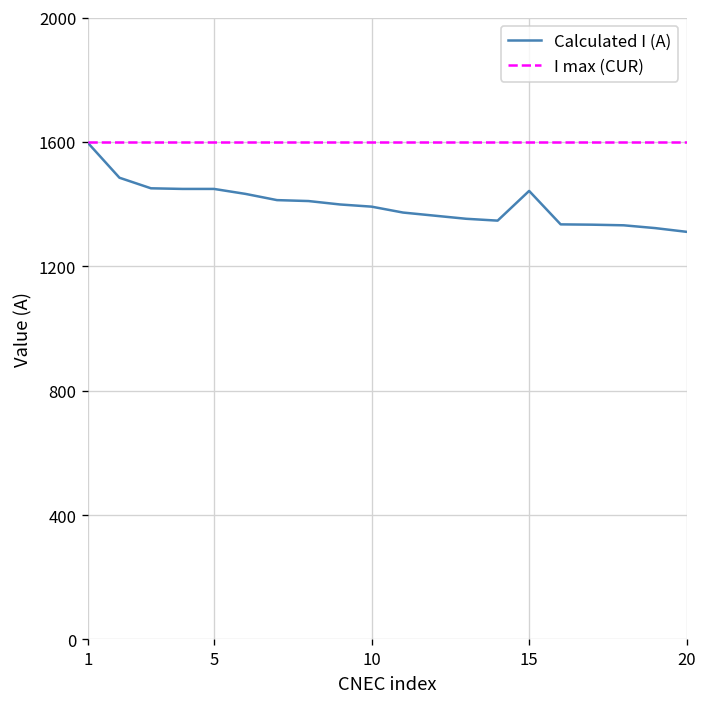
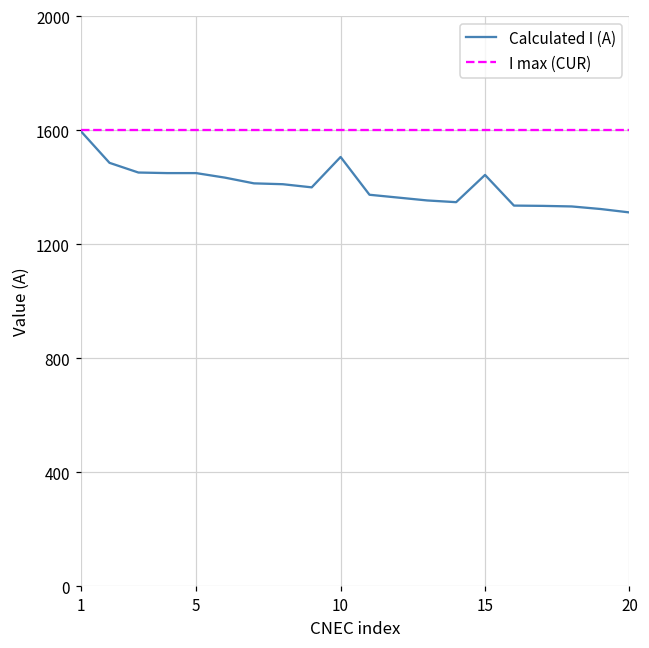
  {
    "Calculated I (A)": {
      "5": 1450,
-     "10": 1390,
+     "10": 1510,
      "15": 1440,
      "20": 1310
    },
    "I max (CUR)": {
      "5": 1600,
      "10": 1600,
      "15": 1600,
      "20": 1600
    }
  }
